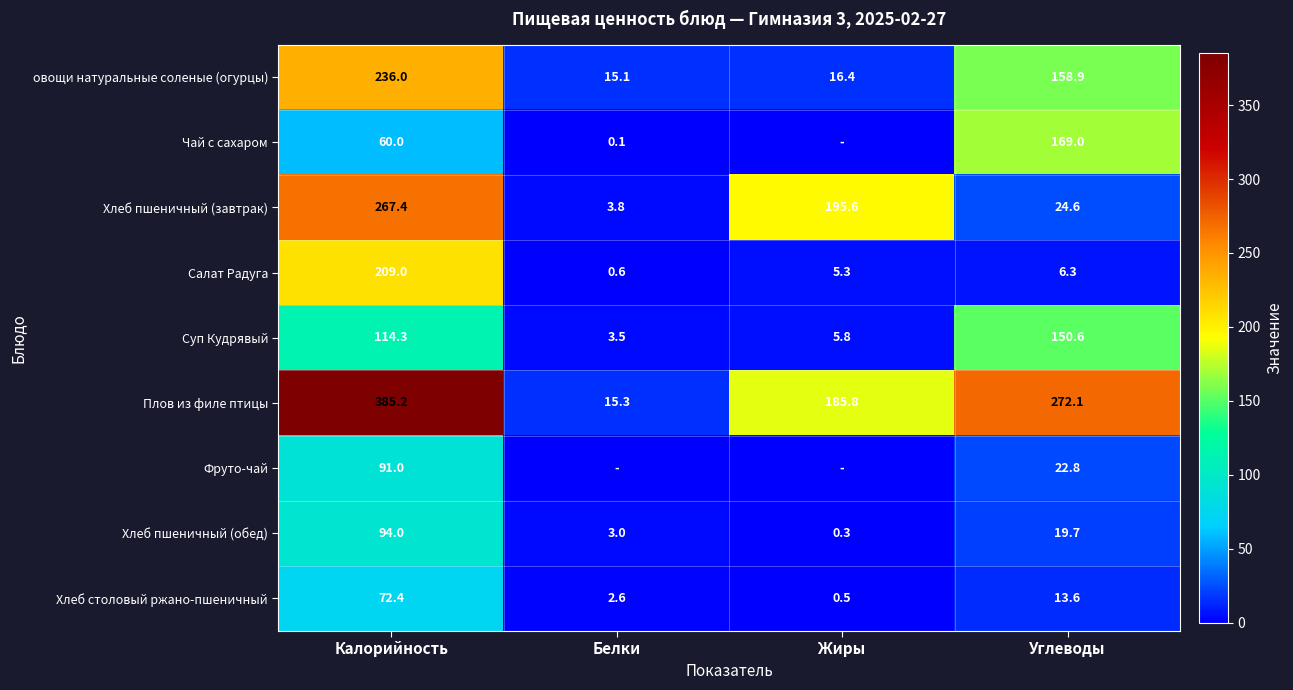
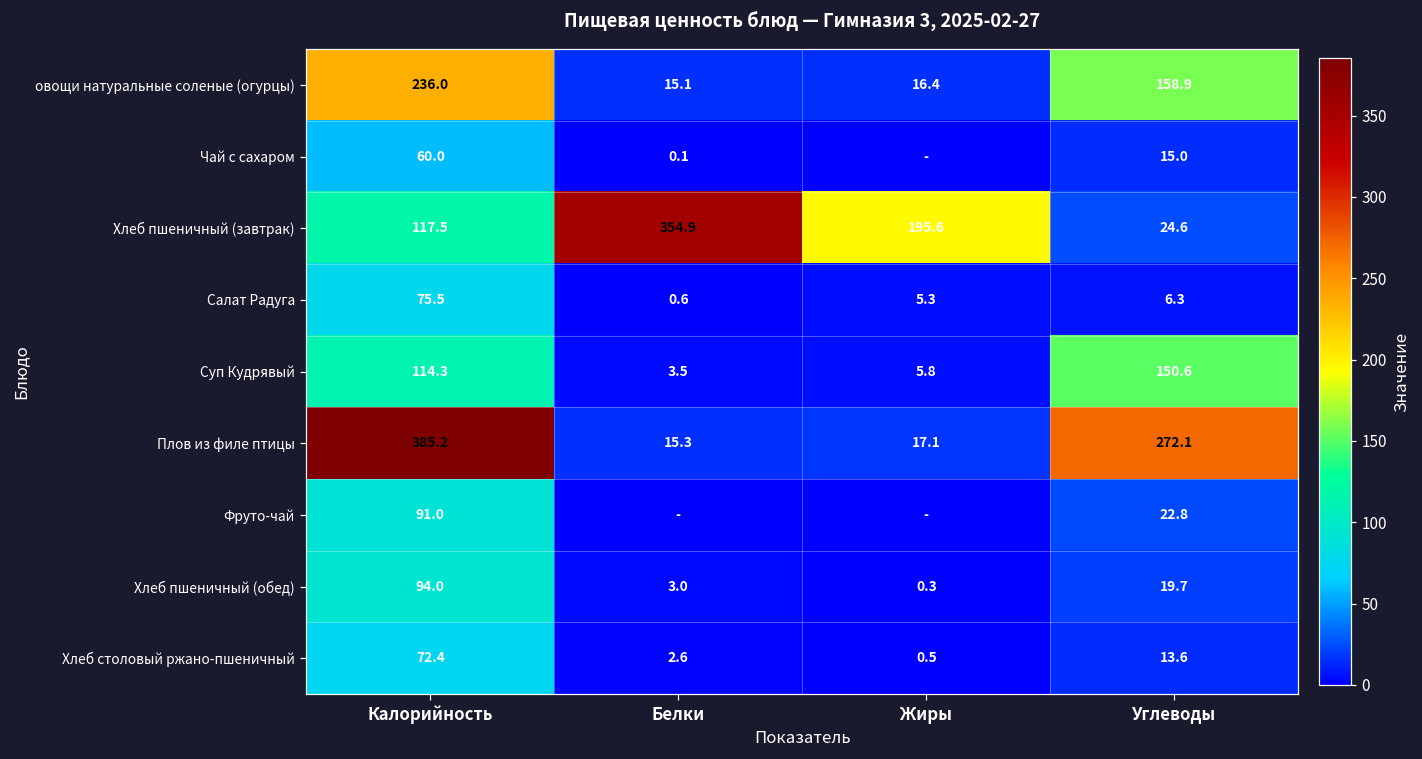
  {
    "овощи натуральные соленые (огурцы)": {
      "Калорийность": 236.0,
      "Белки": 15.1,
      "Жиры": 16.4,
      "Углеводы": 158.9
    },
    "Чай с сахаром": {
      "Калорийность": 60.0,
      "Белки": 0.1,
-     "Углеводы": 169.0
+     "Углеводы": 15.0
    },
    "Хлеб пшеничный (завтрак)": {
-     "Калорийность": 267.4,
-     "Белки": 3.8,
+     "Калорийность": 117.5,
+     "Белки": 354.9,
      "Жиры": 195.6,
      "Углеводы": 24.6
    },
    "Салат Радуга": {
-     "Калорийность": 209.0,
+     "Калорийность": 75.5,
      "Белки": 0.6,
      "Жиры": 5.3,
      "Углеводы": 6.3
    },
    "Суп Кудрявый": {
      "Калорийность": 114.3,
      "Белки": 3.5,
      "Жиры": 5.8,
      "Углеводы": 150.6
    },
    "Плов из филе птицы": {
      "Калорийность": 385.2,
      "Белки": 15.3,
-     "Жиры": 185.8,
+     "Жиры": 17.1,
      "Углеводы": 272.1
    },
    "Фруто-чай": {
      "Калорийность": 91.0,
      "Углеводы": 22.8
    },
    "Хлеб пшеничный (обед)": {
      "Калорийность": 94.0,
      "Белки": 3.0,
      "Жиры": 0.3,
      "Углеводы": 19.7
    },
    "Хлеб столовый ржано-пшеничный": {
      "Калорийность": 72.4,
      "Белки": 2.6,
      "Жиры": 0.5,
      "Углеводы": 13.6
    }
  }
